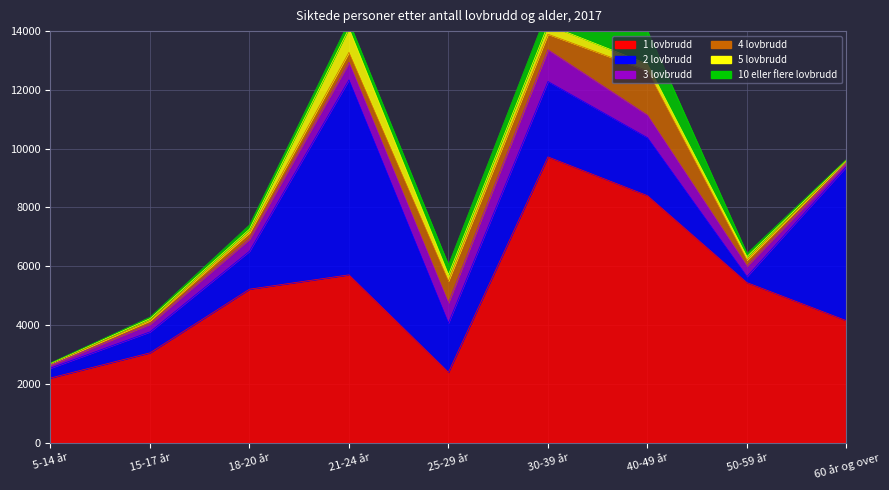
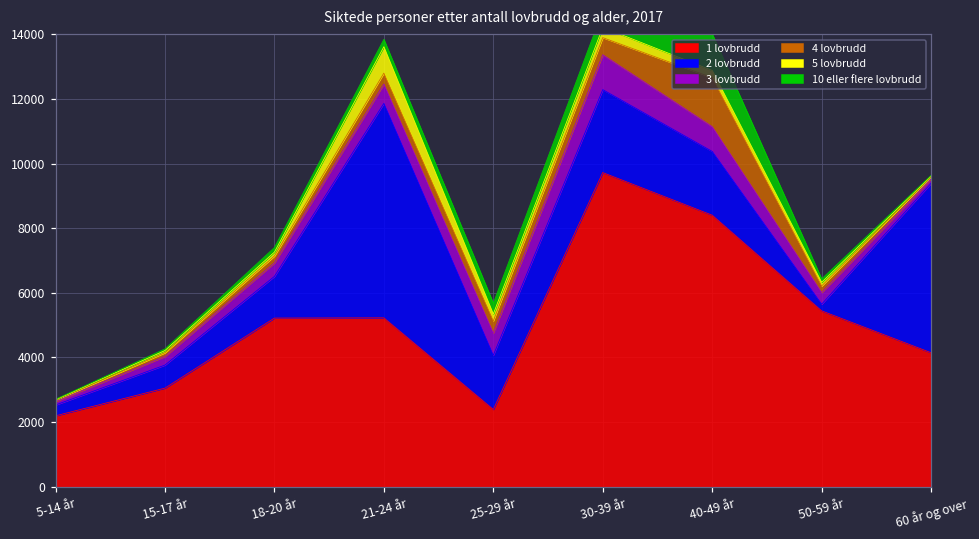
  {
    "1 lovbrudd": {
      "5-14 år": 2200,
      "15-17 år": 3100,
      "18-20 år": 5200,
-     "21-24 år": 5700,
+     "21-24 år": 5200,
      "25-29 år": 2400,
      "30-39 år": 9700,
      "40-49 år": 8400,
      "50-59 år": 5400,
      "60 år og over": 4100
    },
    "2 lovbrudd": {
      "5-14 år": 300,
      "15-17 år": 700,
      "18-20 år": 1300,
      "21-24 år": 6600,
      "25-29 år": 1700,
      "30-39 år": 2600,
      "40-49 år": 2000,
      "50-59 år": 200,
      "60 år og over": 5200
    },
    "3 lovbrudd": {
      "15-17 år": 300,
      "18-20 år": 400,
      "21-24 år": 600,
      "25-29 år": 700,
      "30-39 år": 1100,
      "40-49 år": 800,
      "50-59 år": 400
    },
    "4 lovbrudd": {
      "18-20 år": 200,
      "21-24 år": 300,
-     "25-29 år": 700,
+     "25-29 år": 400,
      "30-39 år": 500,
      "50-59 år": 200
    },
    "5 lovbrudd": {
      "18-20 år": 100,
      "25-29 år": 200,
      "50-59 år": 100
    },
    "10 eller flere lovbrudd": {
      "18-20 år": 100,
      "25-29 år": 300,
      "40-49 år": 1100,
      "50-59 år": 100
    }
  }
